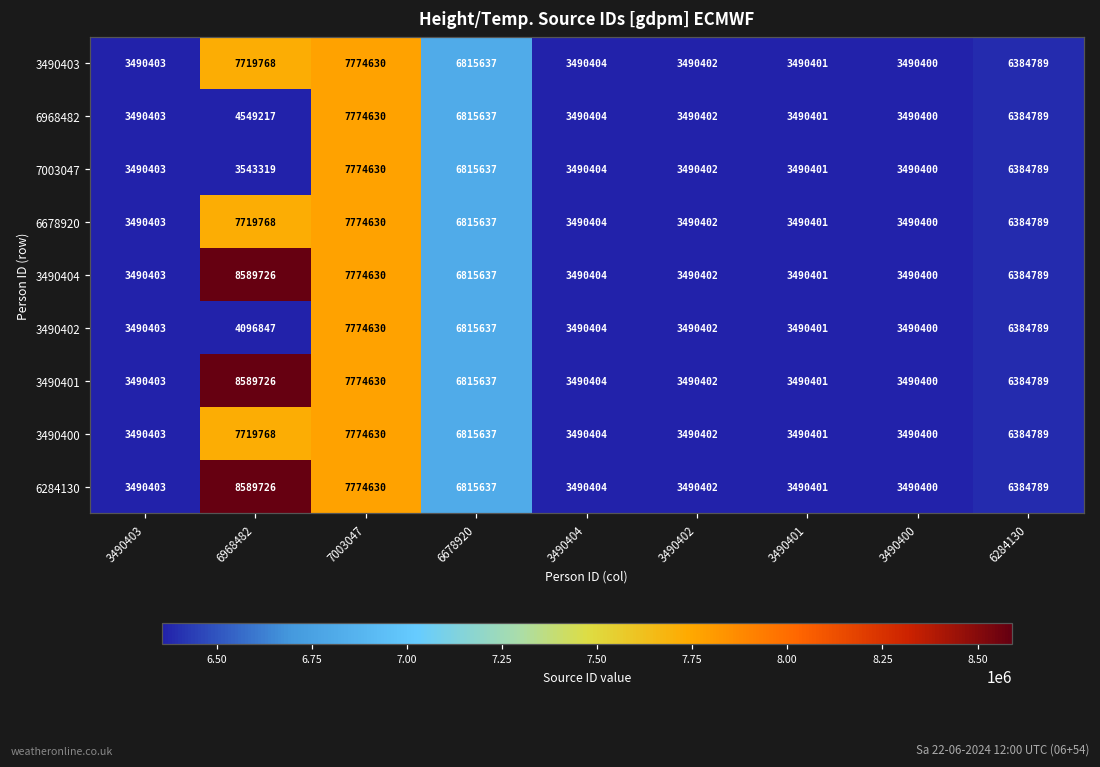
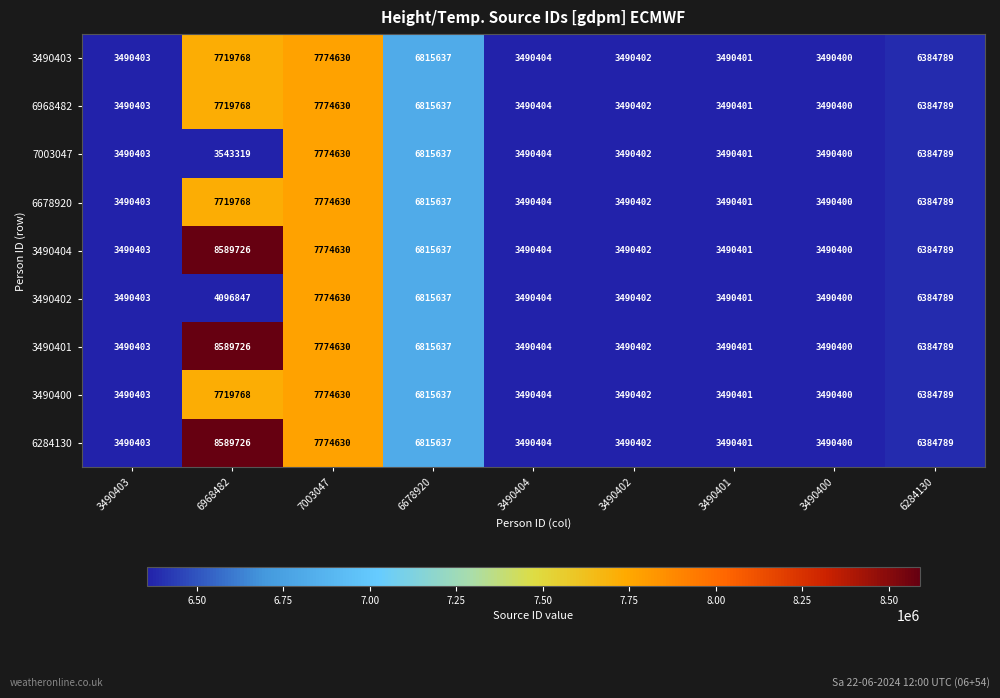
  {
    "3490403": {
      "3490403": 3490403,
      "6968482": 7719768,
      "7003047": 7774630,
      "6678920": 6815637,
      "3490404": 3490404,
      "3490402": 3490402,
      "3490401": 3490401,
      "3490400": 3490400,
      "6284130": 6384789
    },
    "6968482": {
      "3490403": 3490403,
-     "6968482": 4549217,
+     "6968482": 7719768,
      "7003047": 7774630,
      "6678920": 6815637,
      "3490404": 3490404,
      "3490402": 3490402,
      "3490401": 3490401,
      "3490400": 3490400,
      "6284130": 6384789
    },
    "7003047": {
      "3490403": 3490403,
      "6968482": 3543319,
      "7003047": 7774630,
      "6678920": 6815637,
      "3490404": 3490404,
      "3490402": 3490402,
      "3490401": 3490401,
      "3490400": 3490400,
      "6284130": 6384789
    },
    "6678920": {
      "3490403": 3490403,
      "6968482": 7719768,
      "7003047": 7774630,
      "6678920": 6815637,
      "3490404": 3490404,
      "3490402": 3490402,
      "3490401": 3490401,
      "3490400": 3490400,
      "6284130": 6384789
    },
    "3490404": {
      "3490403": 3490403,
      "6968482": 8589726,
      "7003047": 7774630,
      "6678920": 6815637,
      "3490404": 3490404,
      "3490402": 3490402,
      "3490401": 3490401,
      "3490400": 3490400,
      "6284130": 6384789
    },
    "3490402": {
      "3490403": 3490403,
      "6968482": 4096847,
      "7003047": 7774630,
      "6678920": 6815637,
      "3490404": 3490404,
      "3490402": 3490402,
      "3490401": 3490401,
      "3490400": 3490400,
      "6284130": 6384789
    },
    "3490401": {
      "3490403": 3490403,
      "6968482": 8589726,
      "7003047": 7774630,
      "6678920": 6815637,
      "3490404": 3490404,
      "3490402": 3490402,
      "3490401": 3490401,
      "3490400": 3490400,
      "6284130": 6384789
    },
    "3490400": {
      "3490403": 3490403,
      "6968482": 7719768,
      "7003047": 7774630,
      "6678920": 6815637,
      "3490404": 3490404,
      "3490402": 3490402,
      "3490401": 3490401,
      "3490400": 3490400,
      "6284130": 6384789
    },
    "6284130": {
      "3490403": 3490403,
      "6968482": 8589726,
      "7003047": 7774630,
      "6678920": 6815637,
      "3490404": 3490404,
      "3490402": 3490402,
      "3490401": 3490401,
      "3490400": 3490400,
      "6284130": 6384789
    }
  }
